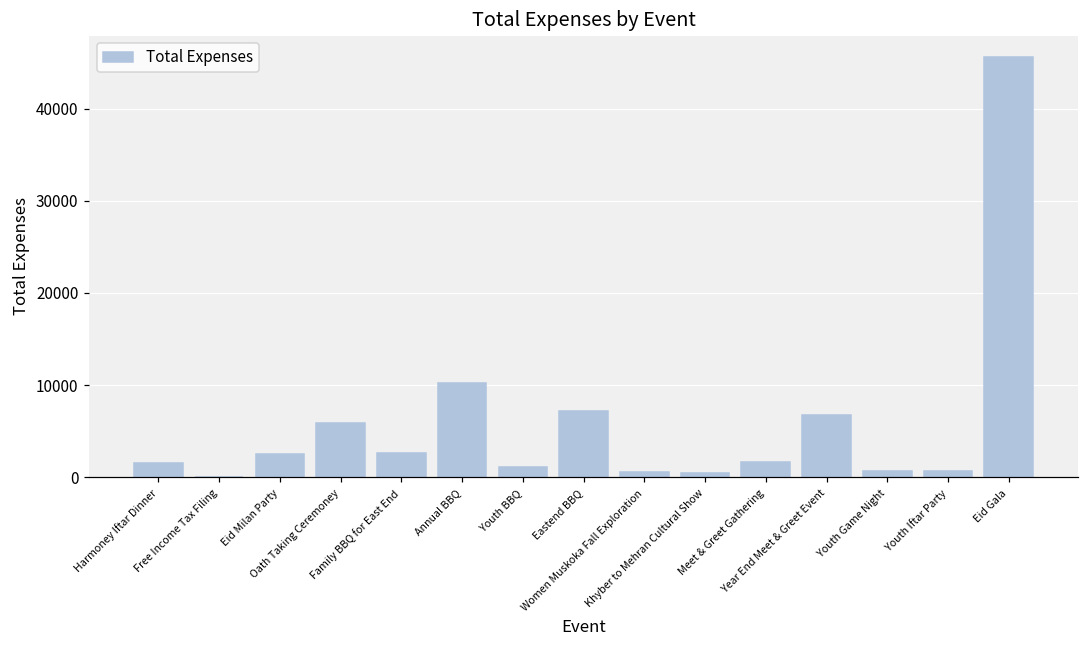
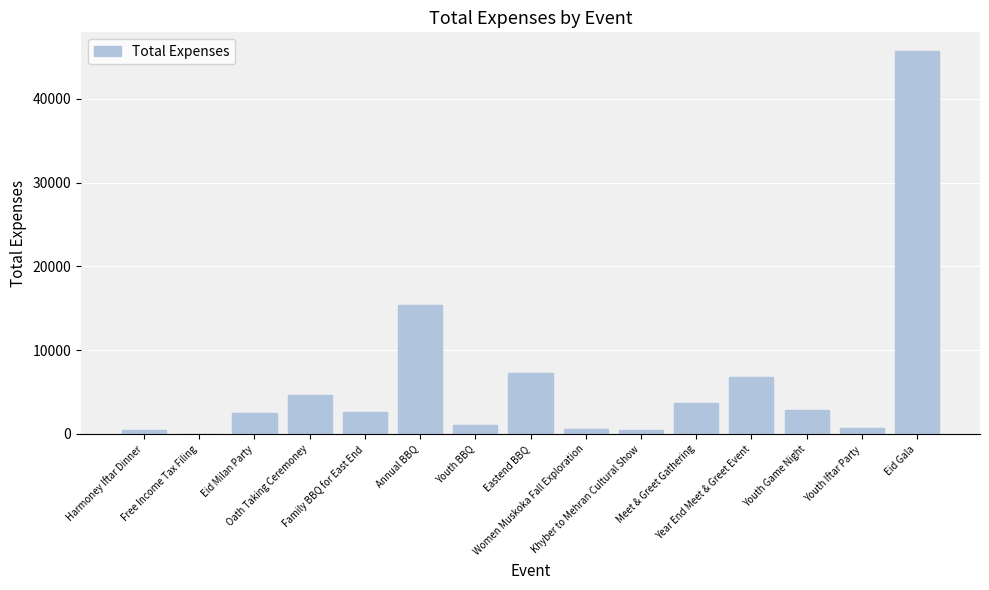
  {
-   "Harmoney Iftar Dinner": 2000,
+   "Harmoney Iftar Dinner": 0,
    "Free Income Tax Filing": 0,
    "Eid Milan Party": 3000,
-   "Oath Taking Ceremoney": 6000,
+   "Oath Taking Ceremoney": 5000,
    "Family BBQ for East End": 3000,
-   "Annual BBQ": 10000,
+   "Annual BBQ": 15000,
    "Youth BBQ": 1000,
    "Eastend BBQ": 7000,
    "Women Muskoka Fall Exploration": 1000,
    "Khyber to Mehran Cultural Show": 1000,
-   "Meet & Greet Gathering": 2000,
+   "Meet & Greet Gathering": 4000,
    "Year End Meet & Greet Event": 7000,
-   "Youth Game Night": 1000,
+   "Youth Game Night": 3000,
    "Youth Iftar Party": 1000,
    "Eid Gala": 46000
  }
